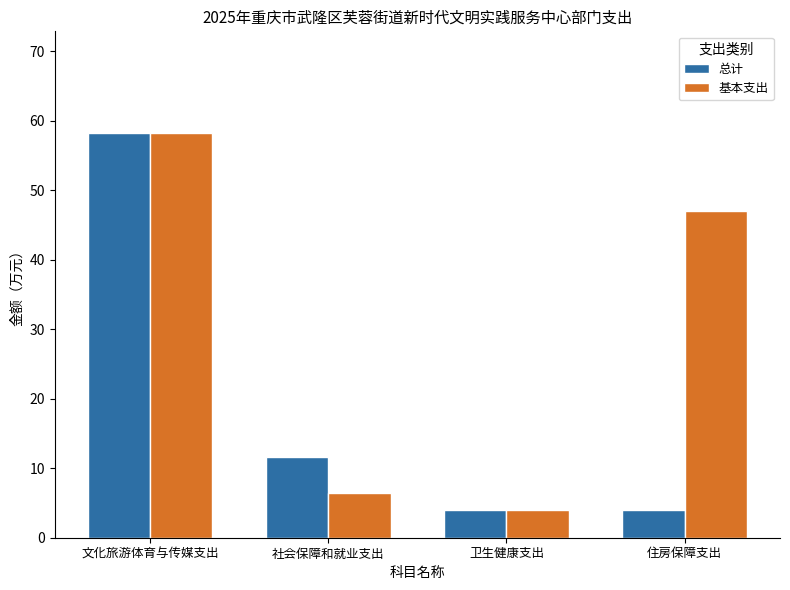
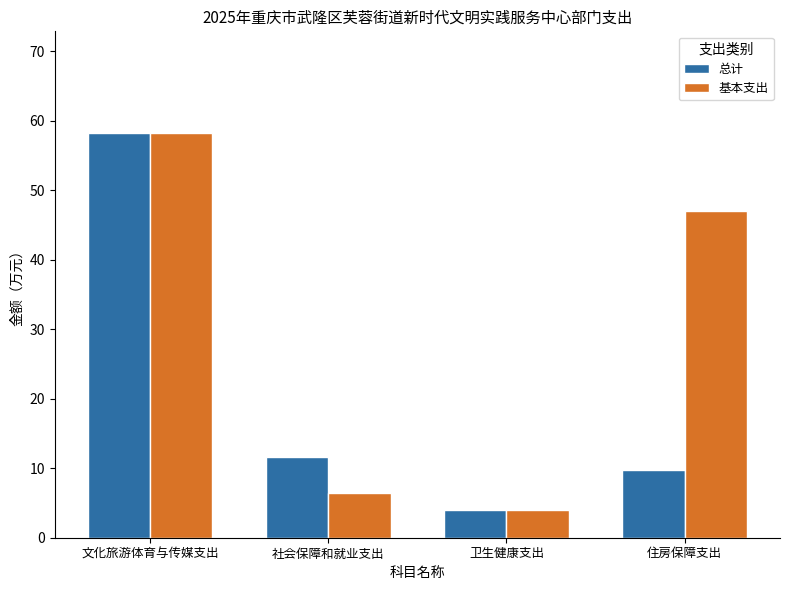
  {
    "总计": {
      "文化旅游体育与传媒支出": 58,
      "社会保障和就业支出": 12,
      "卫生健康支出": 4,
-     "住房保障支出": 4
+     "住房保障支出": 10
    },
    "基本支出": {
      "文化旅游体育与传媒支出": 58,
      "社会保障和就业支出": 6,
      "卫生健康支出": 4,
      "住房保障支出": 47
    }
  }
